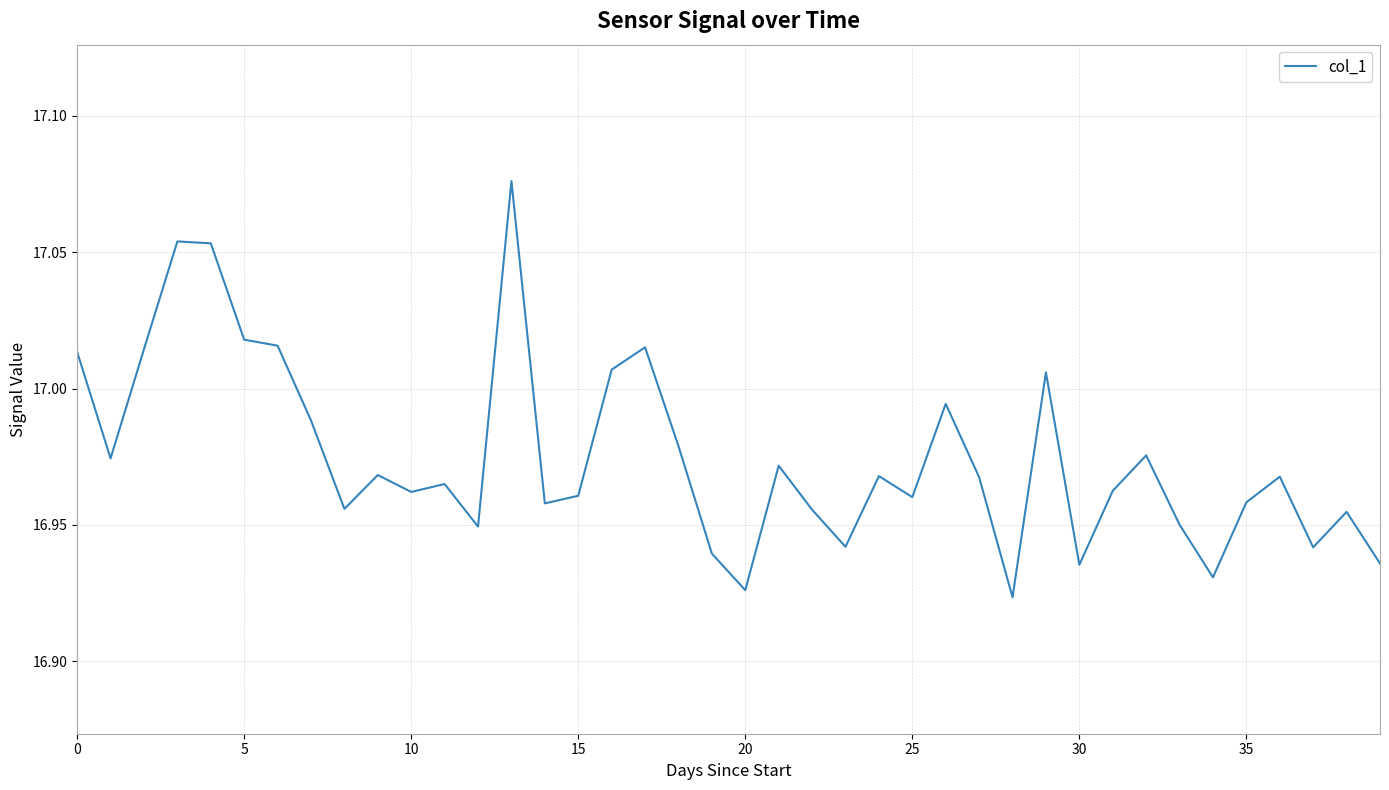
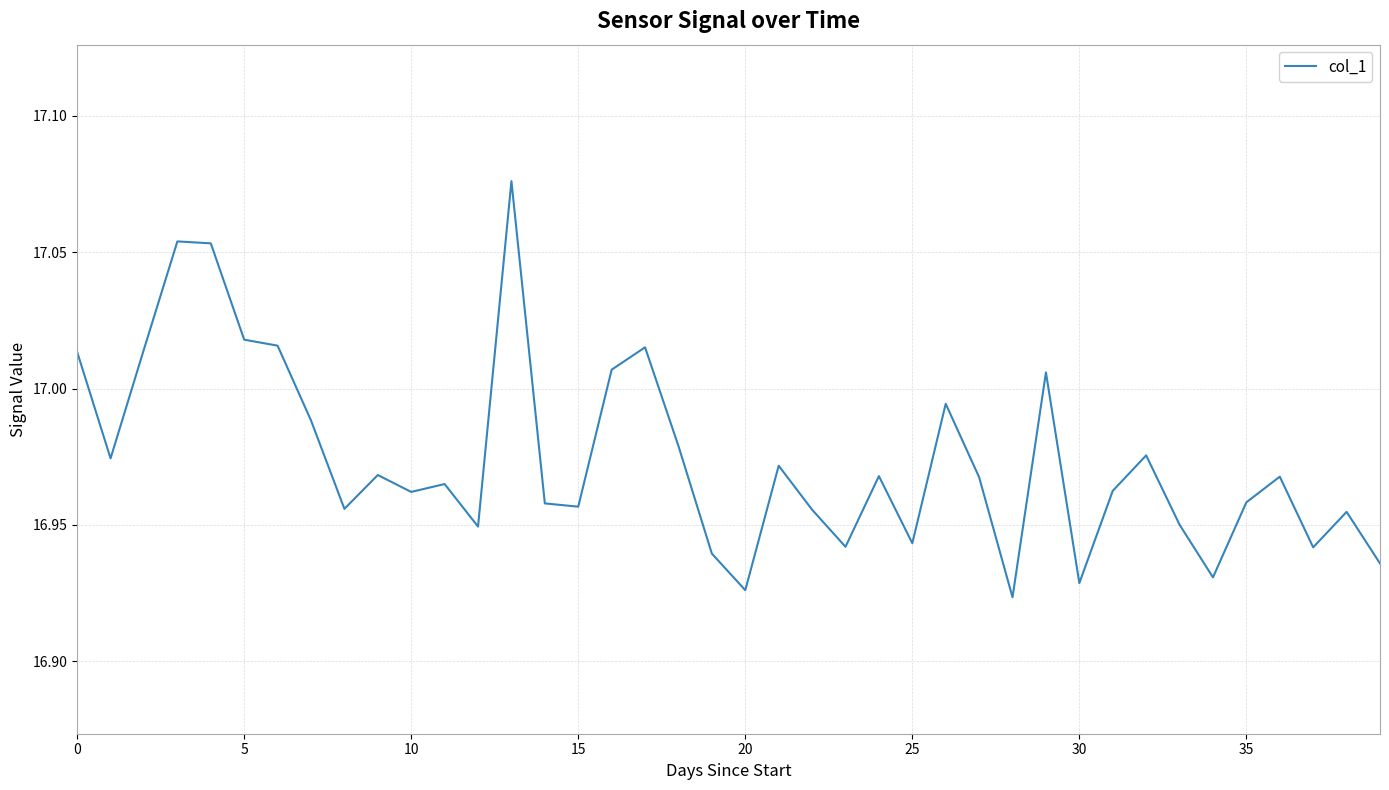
  {
    "0": 17.013,
    "5": 17.018,
    "10": 16.962,
-   "15": 16.961,
+   "15": 16.957,
    "20": 16.926,
-   "25": 16.960,
-   "30": 16.935,
+   "25": 16.943,
+   "30": 16.929,
    "35": 16.958
  }
